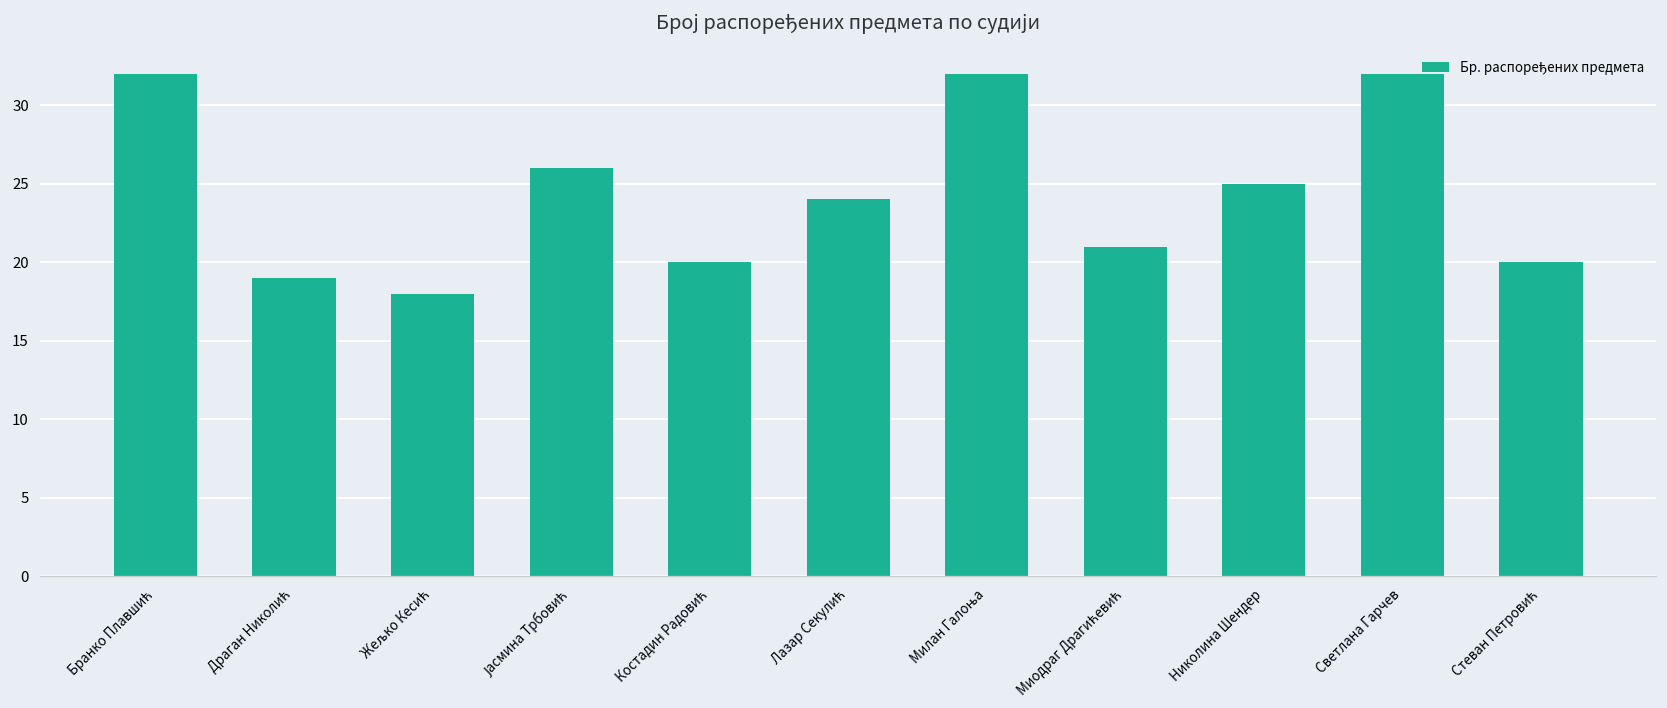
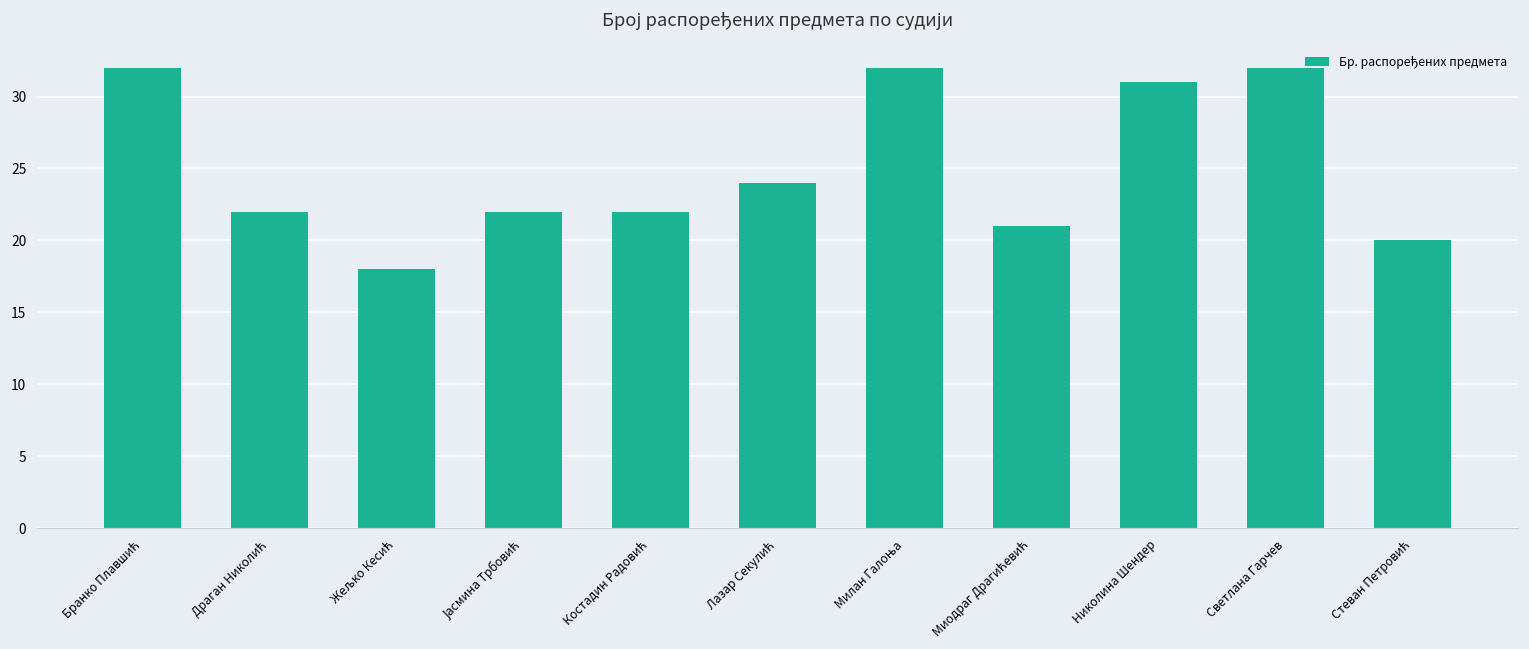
  {
    "Бранко Плавшић": 32,
-   "Драган Николић": 19,
+   "Драган Николић": 22,
    "Жељко Кесић": 18,
-   "Јасмина Трбовић": 26,
-   "Костадин Радовић": 20,
+   "Јасмина Трбовић": 22,
+   "Костадин Радовић": 22,
    "Лазар Секулић": 24,
    "Милан Галоња": 32,
    "Миодраг Драгићевић": 21,
-   "Николина Шендер": 25,
+   "Николина Шендер": 31,
    "Светлана Гарчев": 32,
    "Стеван Петровић": 20
  }
